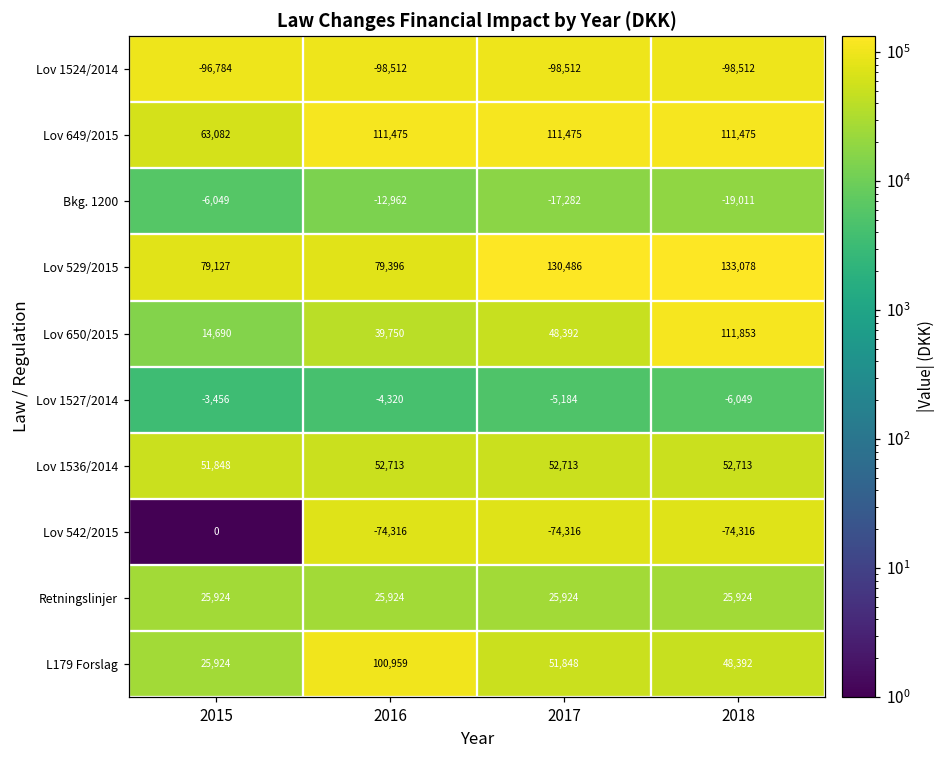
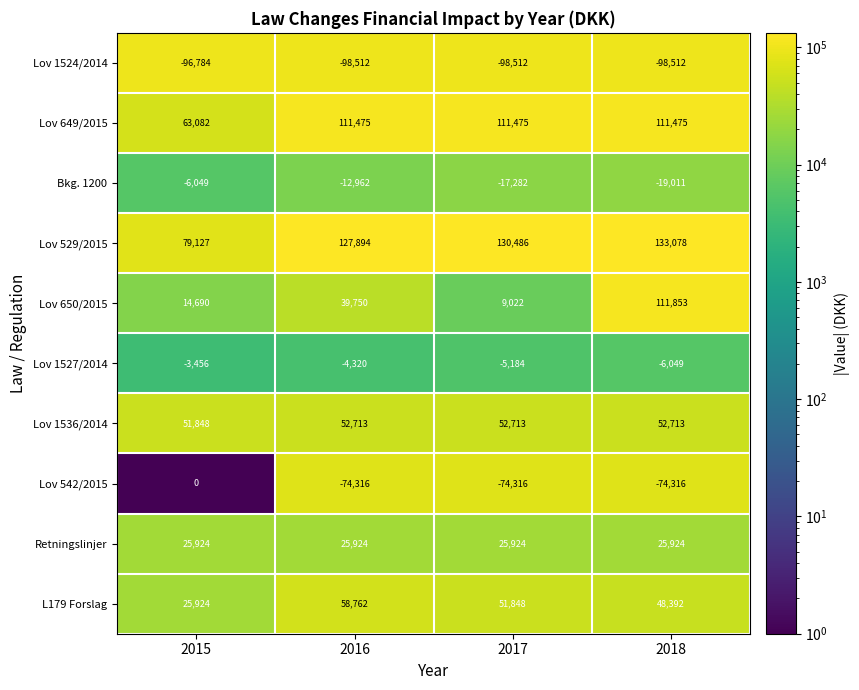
  {
    "Lov 1524/2014": {
      "2015": "-96,784",
      "2016": "-98,512",
      "2017": "-98,512",
      "2018": "-98,512"
    },
    "Lov 649/2015": {
      "2015": "63,082",
      "2016": "111,475",
      "2017": "111,475",
      "2018": "111,475"
    },
    "Bkg. 1200": {
      "2015": "-6,049",
      "2016": "-12,962",
      "2017": "-17,282",
      "2018": "-19,011"
    },
    "Lov 529/2015": {
      "2015": "79,127",
-     "2016": "79,396",
+     "2016": "127,894",
      "2017": "130,486",
      "2018": "133,078"
    },
    "Lov 650/2015": {
      "2015": "14,690",
      "2016": "39,750",
-     "2017": "48,392",
+     "2017": "9,022",
      "2018": "111,853"
    },
    "Lov 1527/2014": {
      "2015": "-3,456",
      "2016": "-4,320",
      "2017": "-5,184",
      "2018": "-6,049"
    },
    "Lov 1536/2014": {
      "2015": "51,848",
      "2016": "52,713",
      "2017": "52,713",
      "2018": "52,713"
    },
    "Lov 542/2015": {
      "2015": "0",
      "2016": "-74,316",
      "2017": "-74,316",
      "2018": "-74,316"
    },
    "Retningslinjer": {
      "2015": "25,924",
      "2016": "25,924",
      "2017": "25,924",
      "2018": "25,924"
    },
    "L179 Forslag": {
      "2015": "25,924",
-     "2016": "100,959",
+     "2016": "58,762",
      "2017": "51,848",
      "2018": "48,392"
    }
  }
